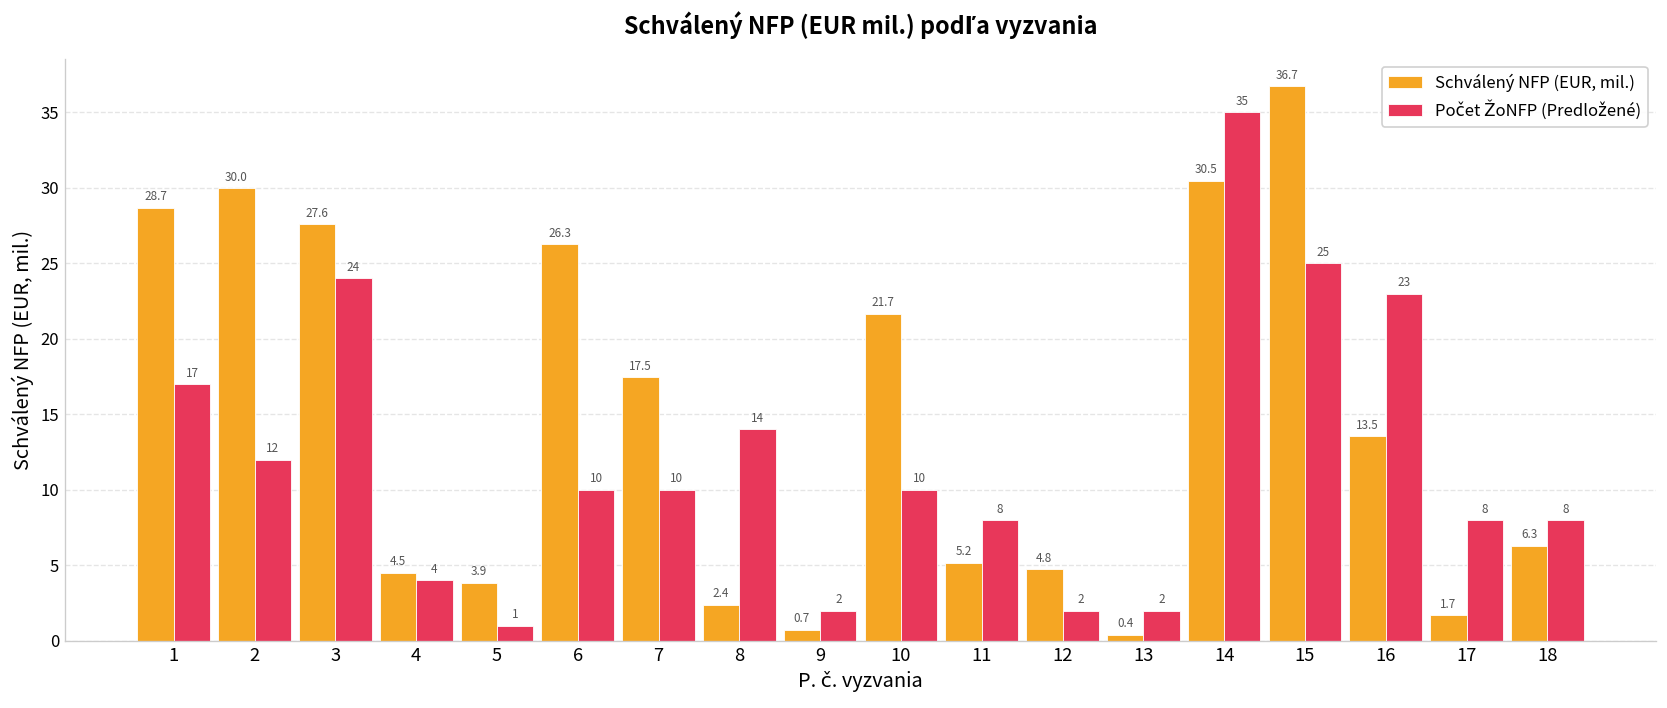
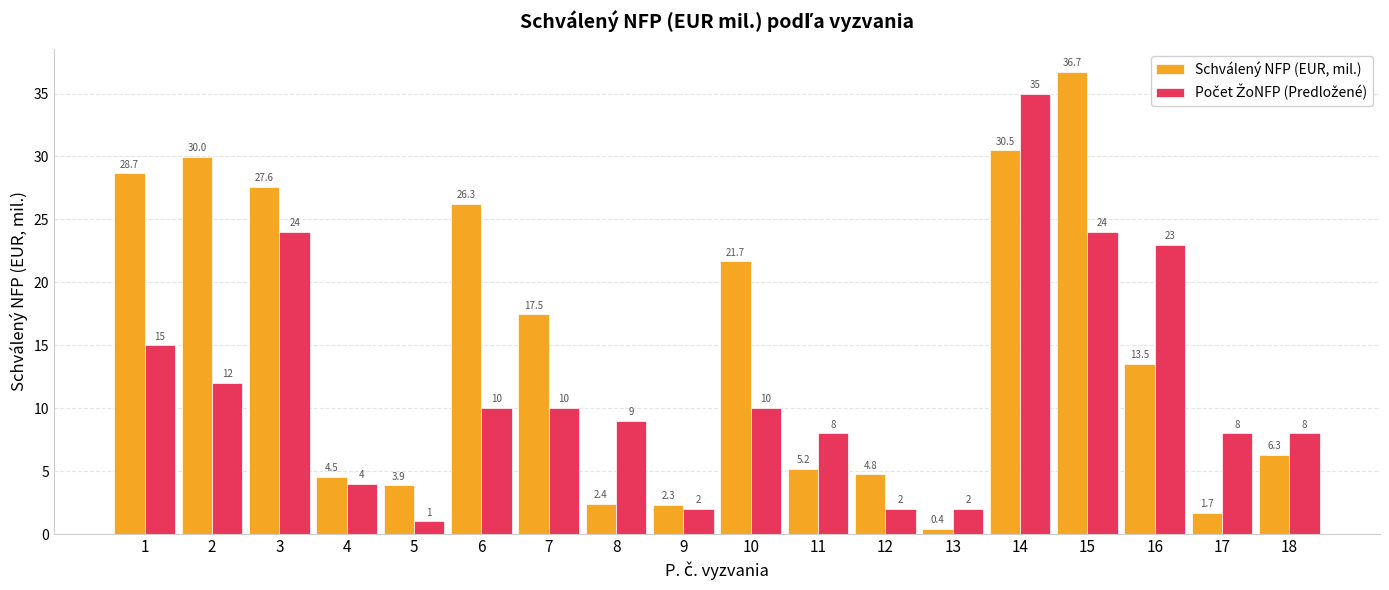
  {
    "Schválený NFP (EUR, mil.)": {
      "1": 28.7,
      "2": 30.0,
      "3": 27.6,
      "4": 4.5,
      "5": 3.9,
      "6": 26.3,
      "7": 17.5,
      "8": 2.4,
-     "9": 0.7,
+     "9": 2.3,
      "10": 21.7,
      "11": 5.2,
      "12": 4.8,
      "13": 0.4,
      "14": 30.5,
      "15": 36.7,
      "16": 13.5,
      "17": 1.7,
      "18": 6.3
    },
    "Počet ŽoNFP (Predložené)": {
-     "1": 17,
+     "1": 15,
      "2": 12,
      "3": 24,
      "4": 4,
      "5": 1,
      "6": 10,
      "7": 10,
-     "8": 14,
+     "8": 9,
      "9": 2,
      "10": 10,
      "11": 8,
      "12": 2,
      "13": 2,
      "14": 35,
-     "15": 25,
+     "15": 24,
      "16": 23,
      "17": 8,
      "18": 8
    }
  }
